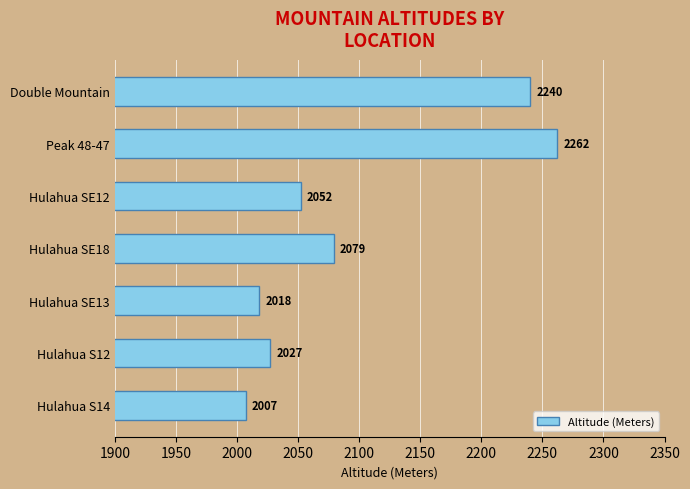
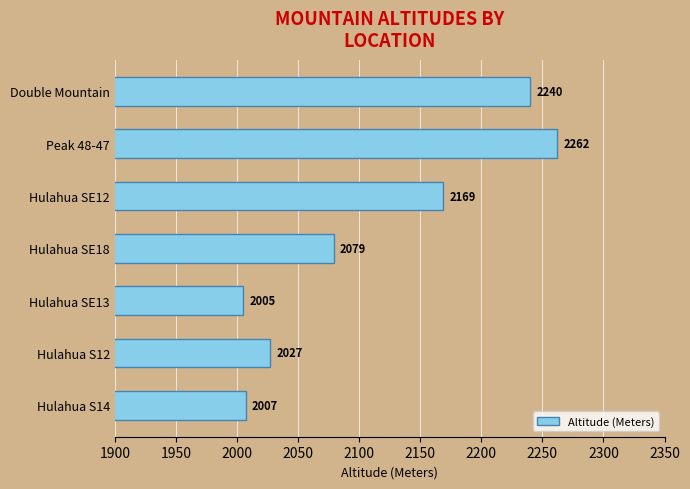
  {
    "Double Mountain": 2240,
    "Peak 48-47": 2262,
-   "Hulahua SE12": 2052,
+   "Hulahua SE12": 2169,
    "Hulahua SE18": 2079,
-   "Hulahua SE13": 2018,
+   "Hulahua SE13": 2005,
    "Hulahua S12": 2027,
    "Hulahua S14": 2007
  }
